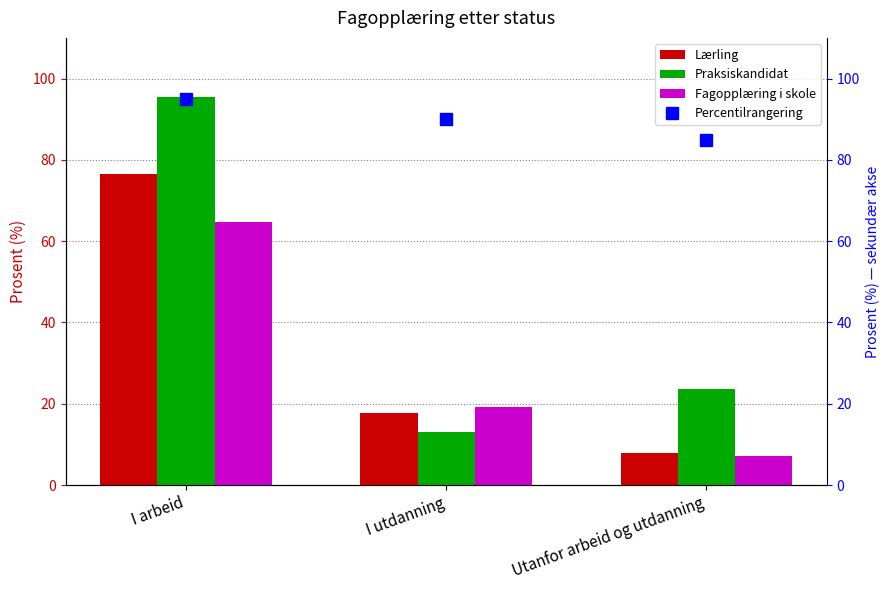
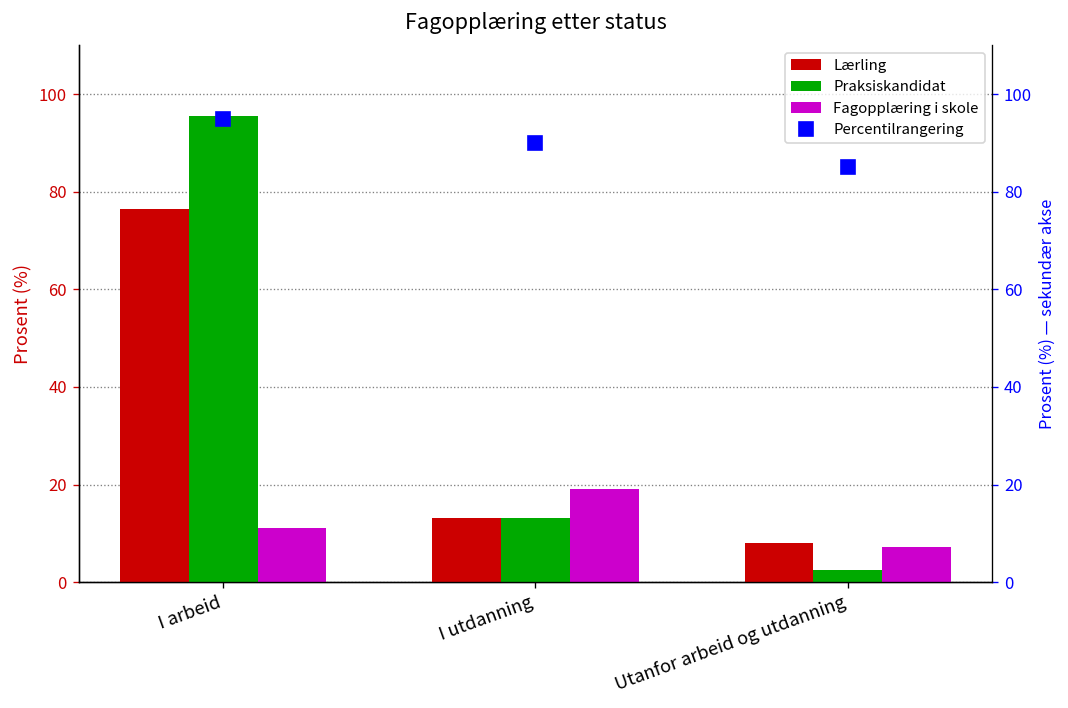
  {
    "Lærling": {
      "I arbeid": 77,
-     "I utdanning": 18,
+     "I utdanning": 13,
      "Utanfor arbeid og utdanning": 8
    },
    "Praksiskandidat": {
      "I arbeid": 96,
      "I utdanning": 13,
-     "Utanfor arbeid og utdanning": 24
+     "Utanfor arbeid og utdanning": 3
    },
    "Fagopplæring i skole": {
-     "I arbeid": 65,
+     "I arbeid": 11,
      "I utdanning": 19,
      "Utanfor arbeid og utdanning": 7
    },
    "Percentilrangering": {
      "I arbeid": 95,
      "I utdanning": 90,
      "Utanfor arbeid og utdanning": 85
    }
  }
